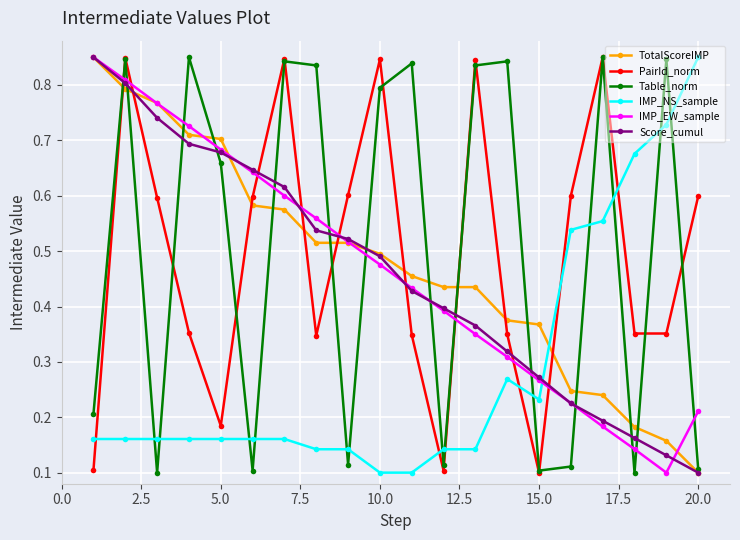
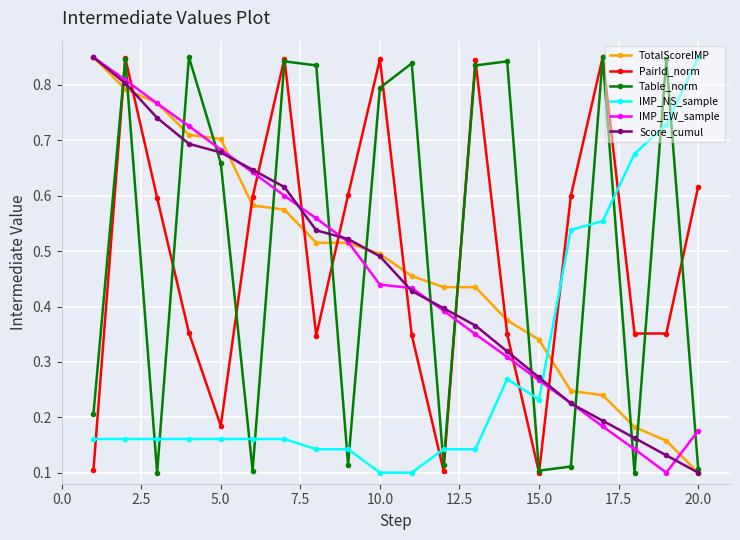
  {
    "TotalScoreIMP": {
      "5.0": 0.70,
-     "15.0": 0.37
+     "15.0": 0.34
    },
    "PairId_norm": {
      "5.0": 0.18,
      "10.0": 0.85,
-     "20.0": 0.60
+     "20.0": 0.62
    },
    "Table_norm": {
      "5.0": 0.66,
      "10.0": 0.79,
      "20.0": 0.11
    },
    "IMP_NS_sample": {
      "5.0": 0.16,
      "10.0": 0.10,
      "15.0": 0.23
    },
    "IMP_EW_sample": {
      "5.0": 0.68,
-     "10.0": 0.48,
+     "10.0": 0.44,
      "15.0": 0.27,
-     "20.0": 0.21
+     "20.0": 0.18
    },
    "Score_cumul": {
      "5.0": 0.68,
      "15.0": 0.27
    }
  }
